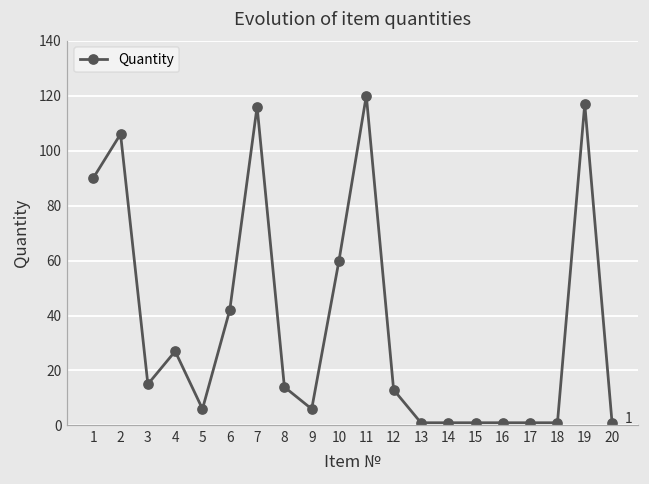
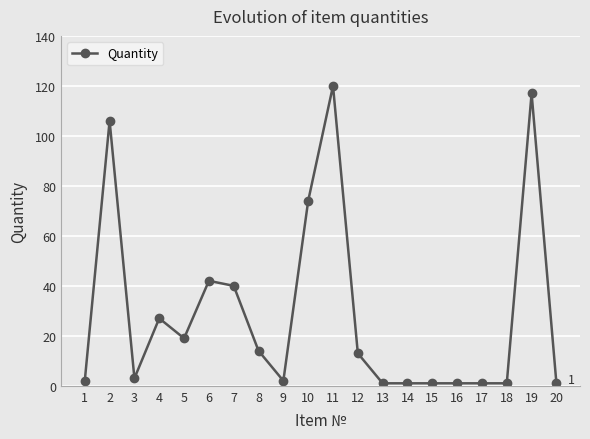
  {
-   "1": 90,
+   "1": 2,
    "2": 106,
-   "3": 15,
+   "3": 3,
    "4": 27,
-   "5": 6,
+   "5": 19,
    "6": 42,
-   "7": 116,
+   "7": 40,
    "8": 14,
-   "9": 6,
-   "10": 60,
+   "9": 2,
+   "10": 74,
    "11": 120,
    "12": 13,
    "13": 1,
    "14": 1,
    "15": 1,
    "16": 1,
    "17": 1,
    "18": 1,
    "19": 117
  }
